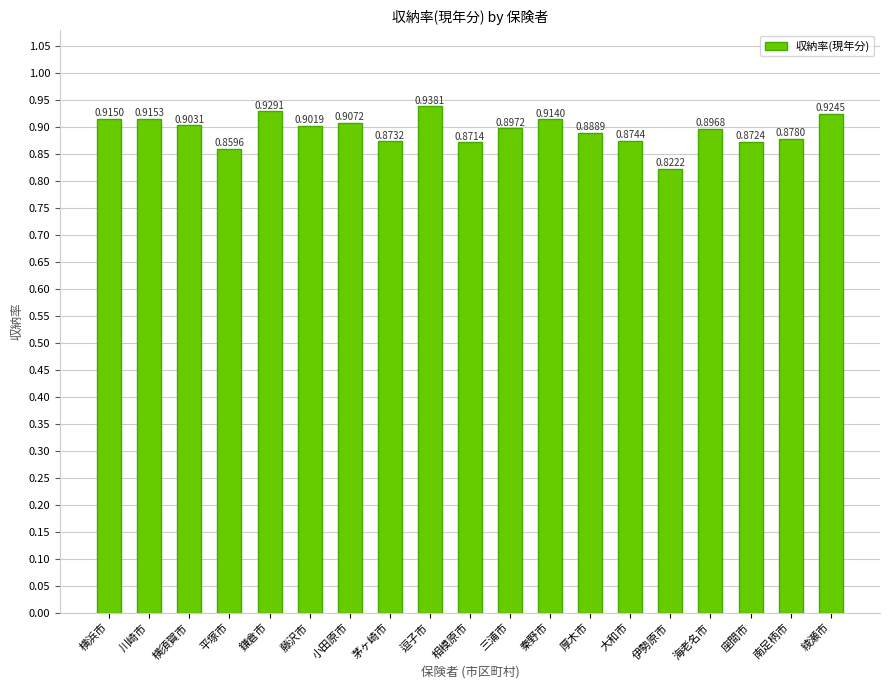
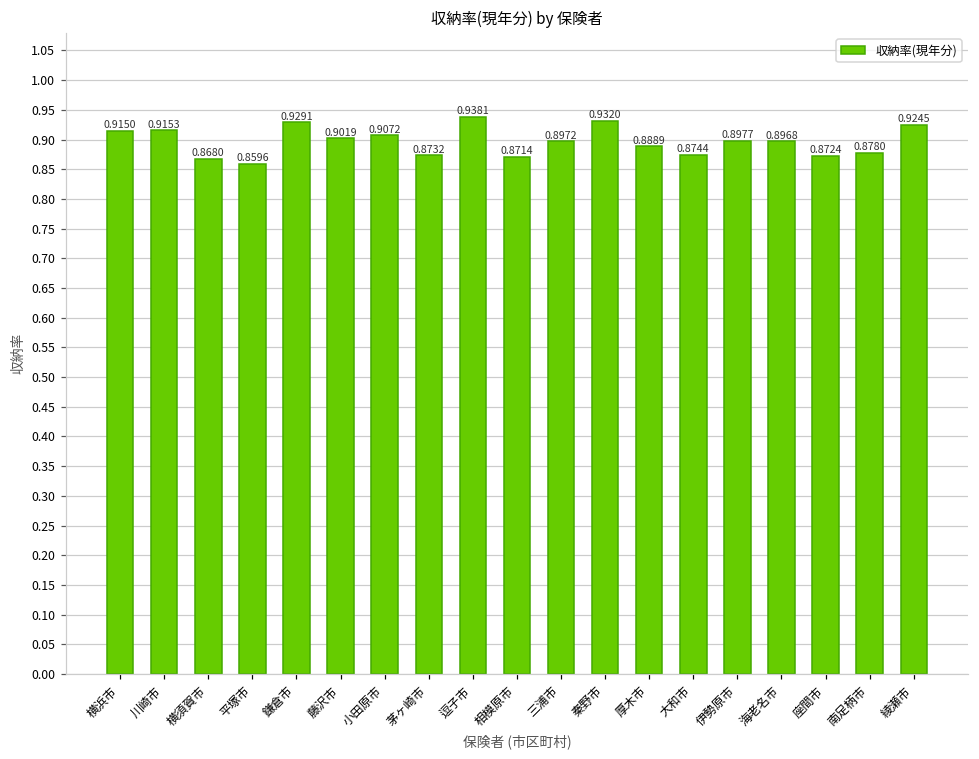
  {
    "横浜市": 0.9150,
    "川崎市": 0.9153,
-   "横須賀市": 0.9031,
+   "横須賀市": 0.8680,
    "平塚市": 0.8596,
    "鎌倉市": 0.9291,
    "藤沢市": 0.9019,
    "小田原市": 0.9072,
    "茅ヶ崎市": 0.8732,
    "逗子市": 0.9381,
    "相模原市": 0.8714,
    "三浦市": 0.8972,
-   "秦野市": 0.9140,
+   "秦野市": 0.9320,
    "厚木市": 0.8889,
    "大和市": 0.8744,
-   "伊勢原市": 0.8222,
+   "伊勢原市": 0.8977,
    "海老名市": 0.8968,
    "座間市": 0.8724,
    "南足柄市": 0.8780,
    "綾瀬市": 0.9245
  }
